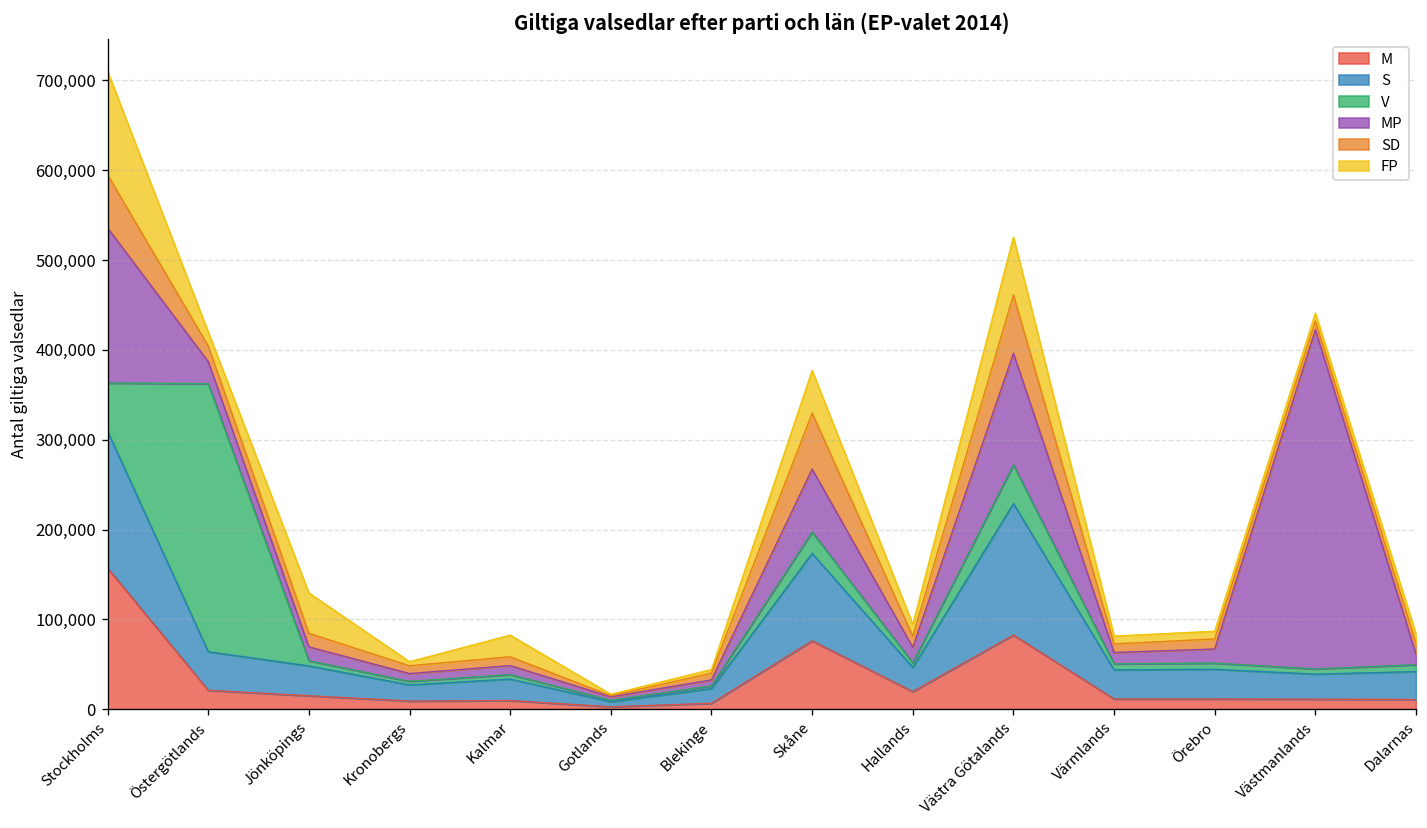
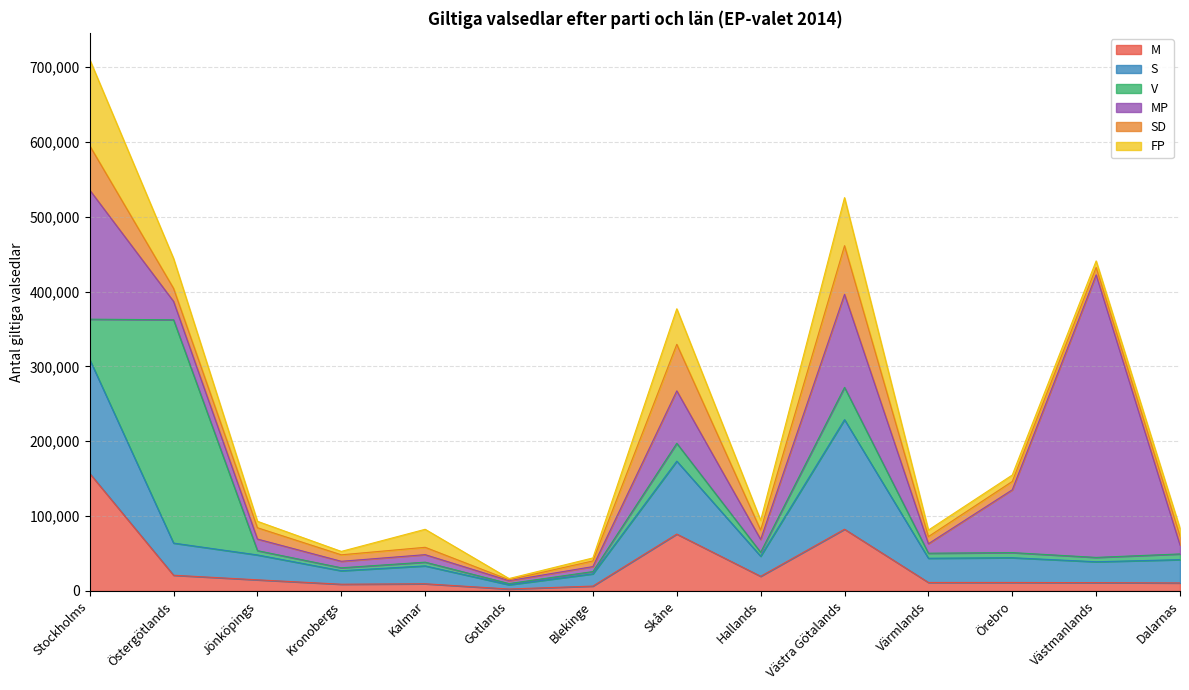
  {
    "S": {
      "Stockholms": "150,000",
      "Östergötlands": "40,000",
      "Jönköpings": "30,000",
      "Kronobergs": "20,000",
      "Kalmar": "20,000",
      "Skåne": "100,000",
      "Hallands": "30,000",
      "Västra Götalands": "150,000",
      "Värmlands": "30,000",
      "Örebro": "30,000",
      "Västmanlands": "30,000",
      "Dalarnas": "30,000"
    },
    "V": {
      "Stockholms": "50,000",
      "Östergötlands": "300,000",
      "Jönköpings": "10,000",
      "Kronobergs": "0",
      "Kalmar": "0",
      "Skåne": "20,000",
      "Hallands": "10,000",
      "Västra Götalands": "40,000",
      "Värmlands": "10,000",
      "Örebro": "10,000",
      "Västmanlands": "10,000",
      "Dalarnas": "10,000"
    },
    "MP": {
      "Stockholms": "170,000",
      "Östergötlands": "20,000",
      "Jönköpings": "20,000",
      "Kronobergs": "10,000",
      "Kalmar": "10,000",
      "Blekinge": "10,000",
      "Skåne": "70,000",
      "Hallands": "20,000",
      "Västra Götalands": "120,000",
      "Värmlands": "10,000",
-     "Örebro": "20,000",
+     "Örebro": "80,000",
      "Västmanlands": "380,000",
      "Dalarnas": "10,000"
    },
    "FP": {
      "Stockholms": "120,000",
-     "Östergötlands": "20,000",
-     "Jönköpings": "40,000",
+     "Östergötlands": "40,000",
+     "Jönköpings": "10,000",
      "Kronobergs": "0",
      "Kalmar": "20,000",
      "Blekinge": "0",
      "Skåne": "50,000",
      "Hallands": "10,000",
      "Västra Götalands": "60,000",
      "Värmlands": "10,000",
      "Örebro": "10,000",
      "Västmanlands": "10,000",
      "Dalarnas": "10,000"
    }
  }
